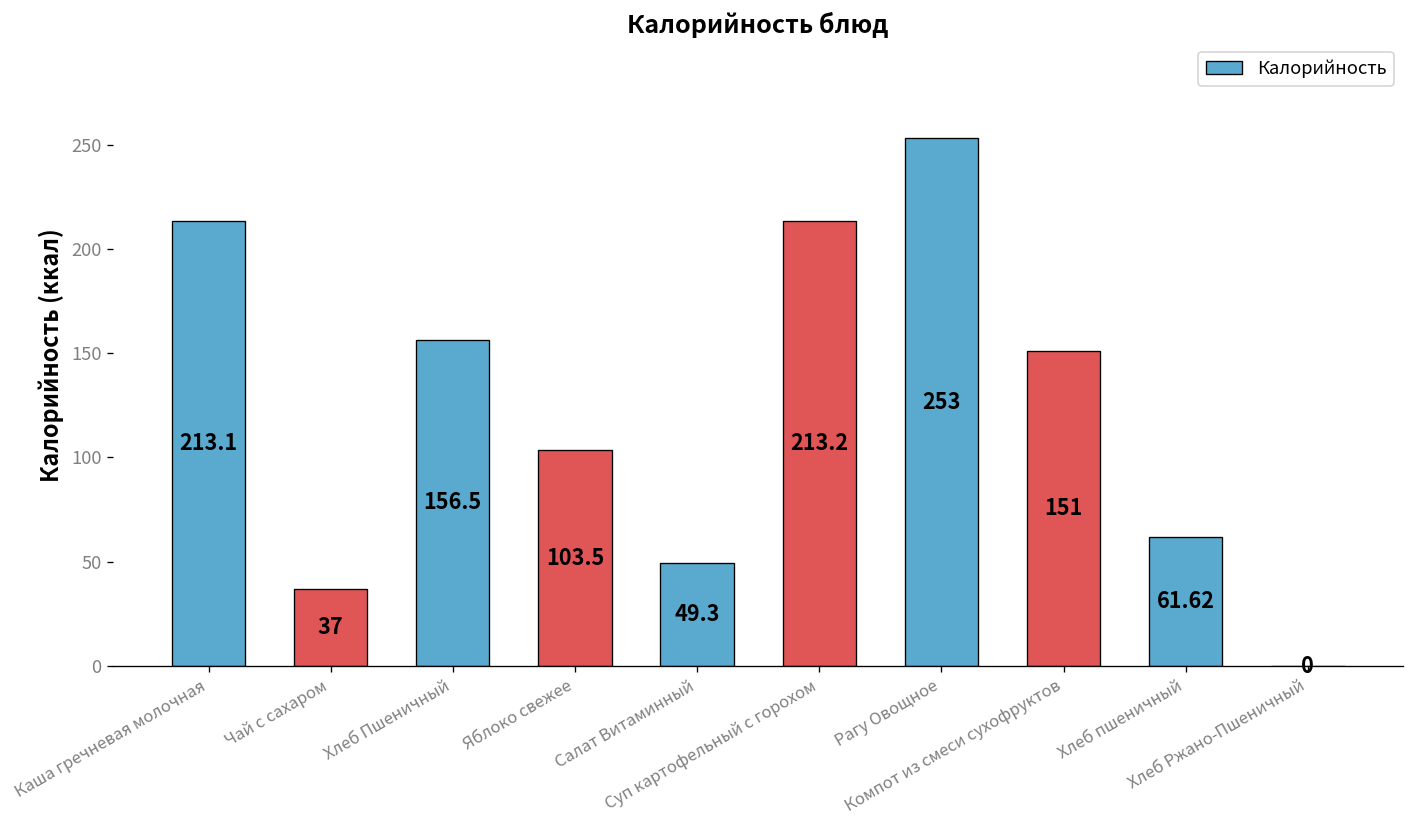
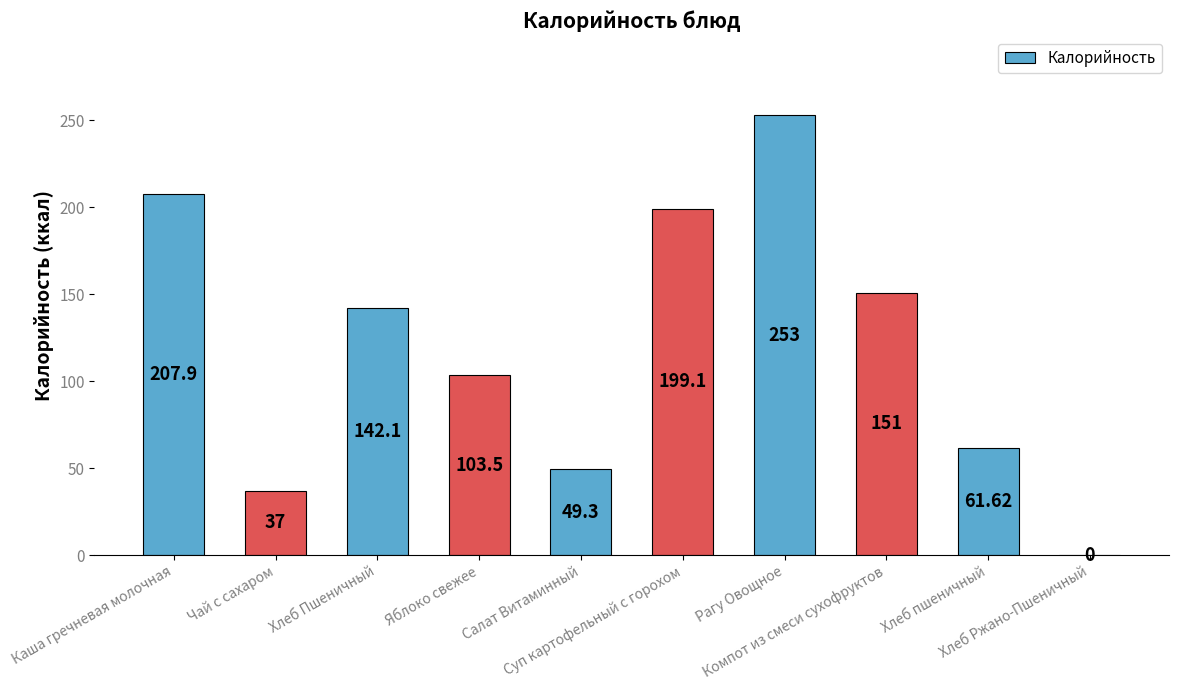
  {
-   "Каша гречневая молочная": 213.1,
+   "Каша гречневая молочная": 207.9,
    "Чай с сахаром": 37,
-   "Хлеб Пшеничный": 156.5,
+   "Хлеб Пшеничный": 142.1,
    "Яблоко свежее": 103.5,
    "Салат Витаминный": 49.3,
-   "Суп картофельный с горохом": 213.2,
+   "Суп картофельный с горохом": 199.1,
    "Рагу Овощное": 253,
    "Компот из смеси сухофруктов": 151,
    "Хлеб пшеничный": 61.62,
    "Хлеб Ржано-Пшеничный": 0
  }
